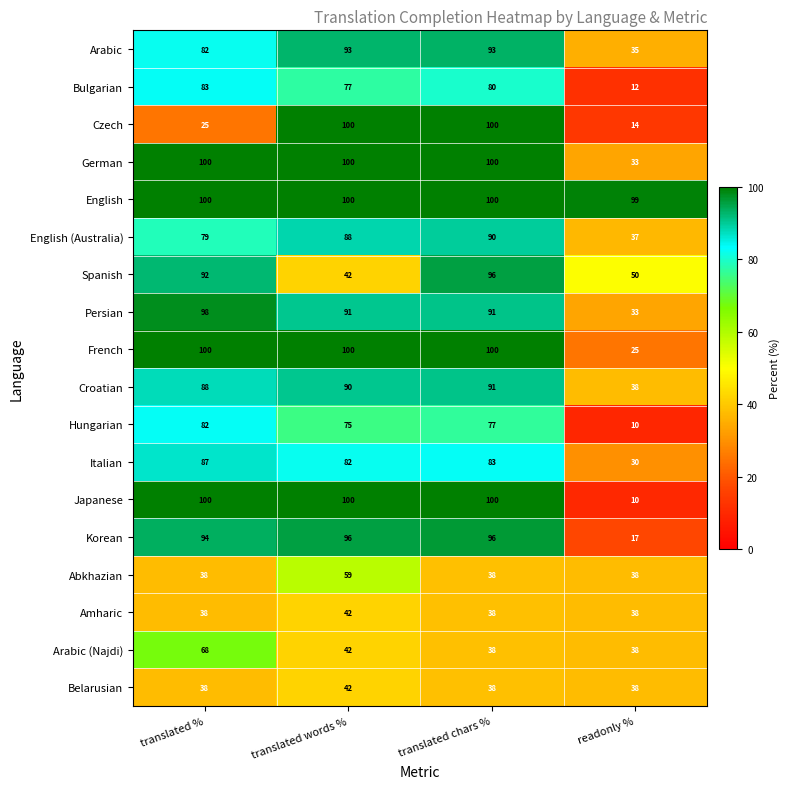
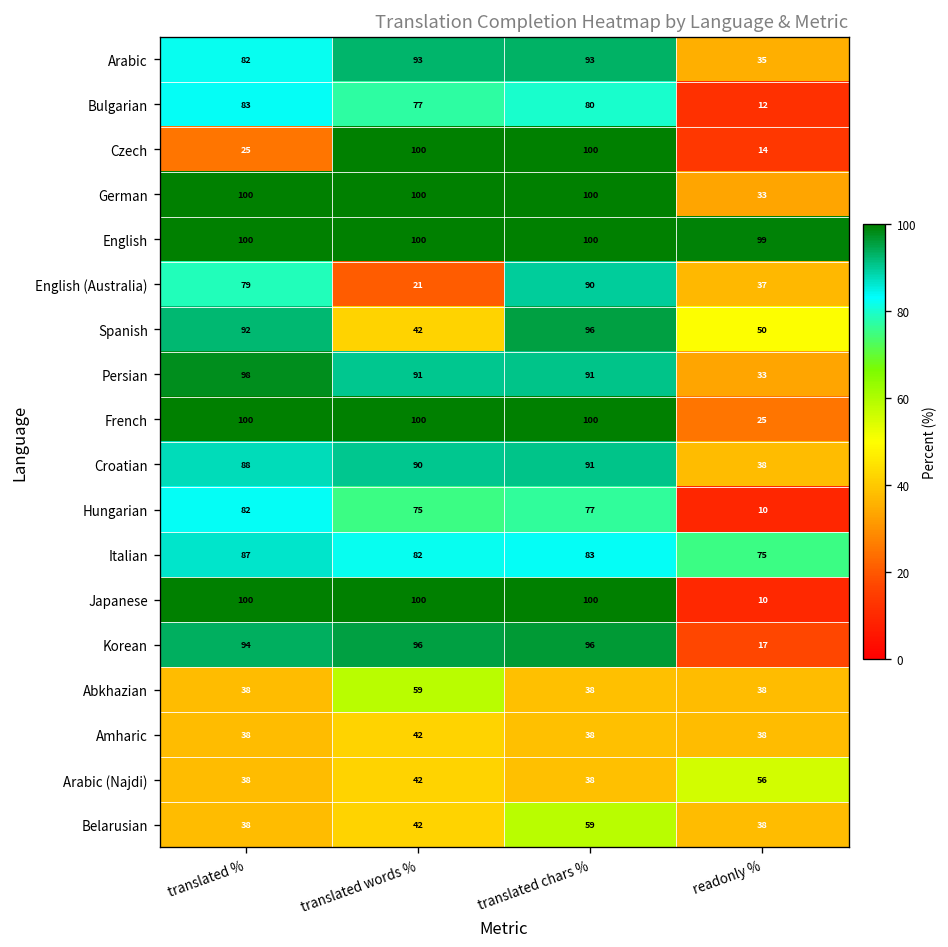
  {
    "Arabic": {
      "translated %": 82,
      "translated words %": 93,
      "translated chars %": 93,
      "readonly %": 35
    },
    "Bulgarian": {
      "translated %": 83,
      "translated words %": 77,
      "translated chars %": 80,
      "readonly %": 12
    },
    "Czech": {
      "translated %": 25,
      "translated words %": 100,
      "translated chars %": 100,
      "readonly %": 14
    },
    "German": {
      "translated %": 100,
      "translated words %": 100,
      "translated chars %": 100,
      "readonly %": 33
    },
    "English": {
      "translated %": 100,
      "translated words %": 100,
      "translated chars %": 100,
      "readonly %": 99
    },
    "English (Australia)": {
      "translated %": 79,
-     "translated words %": 88,
+     "translated words %": 21,
      "translated chars %": 90,
      "readonly %": 37
    },
    "Spanish": {
      "translated %": 92,
      "translated words %": 42,
      "translated chars %": 96,
      "readonly %": 50
    },
    "Persian": {
      "translated %": 98,
      "translated words %": 91,
      "translated chars %": 91,
      "readonly %": 33
    },
    "French": {
      "translated %": 100,
      "translated words %": 100,
      "translated chars %": 100,
      "readonly %": 25
    },
    "Croatian": {
      "translated %": 88,
      "translated words %": 90,
      "translated chars %": 91,
      "readonly %": 38
    },
    "Hungarian": {
      "translated %": 82,
      "translated words %": 75,
      "translated chars %": 77,
      "readonly %": 10
    },
    "Italian": {
      "translated %": 87,
      "translated words %": 82,
      "translated chars %": 83,
-     "readonly %": 30
+     "readonly %": 75
    },
    "Japanese": {
      "translated %": 100,
      "translated words %": 100,
      "translated chars %": 100,
      "readonly %": 10
    },
    "Korean": {
      "translated %": 94,
      "translated words %": 96,
      "translated chars %": 96,
      "readonly %": 17
    },
    "Abkhazian": {
      "translated %": 38,
      "translated words %": 59,
      "translated chars %": 38,
      "readonly %": 38
    },
    "Amharic": {
      "translated %": 38,
      "translated words %": 42,
      "translated chars %": 38,
      "readonly %": 38
    },
    "Arabic (Najdi)": {
-     "translated %": 68,
+     "translated %": 38,
      "translated words %": 42,
      "translated chars %": 38,
-     "readonly %": 38
+     "readonly %": 56
    },
    "Belarusian": {
      "translated %": 38,
      "translated words %": 42,
-     "translated chars %": 38,
+     "translated chars %": 59,
      "readonly %": 38
    }
  }
